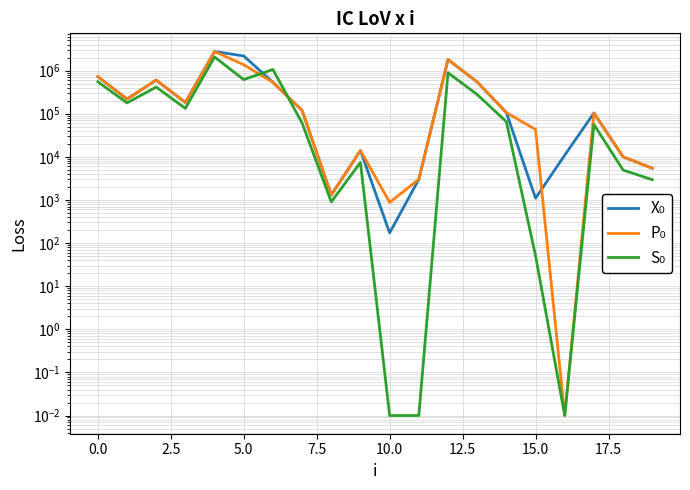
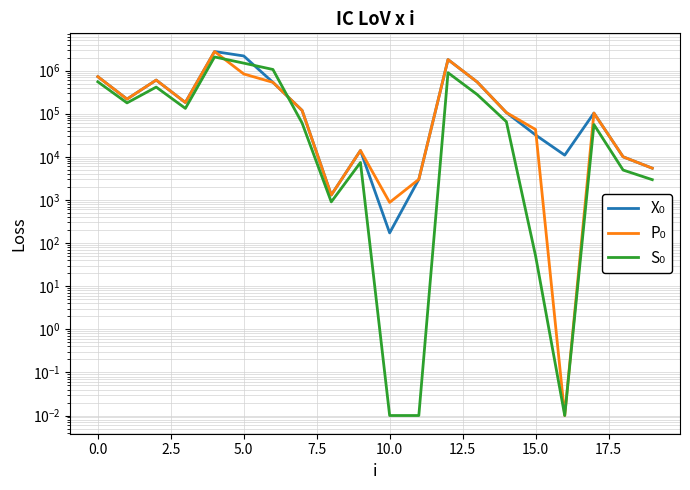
  {
    "X₀": {
      "5.0": 2000000,
      "10.0": 170,
-     "15.0": 1100
+     "15.0": 30000
    },
    "P₀": {
-     "5.0": 1400000,
+     "5.0": 800000,
      "10.0": 900,
      "15.0": 40000
    },
    "S₀": {
      "0.0": 500000,
-     "5.0": 600000,
+     "5.0": 1500000,
      "10.0": 0.010,
      "15.0": 50
    }
  }
